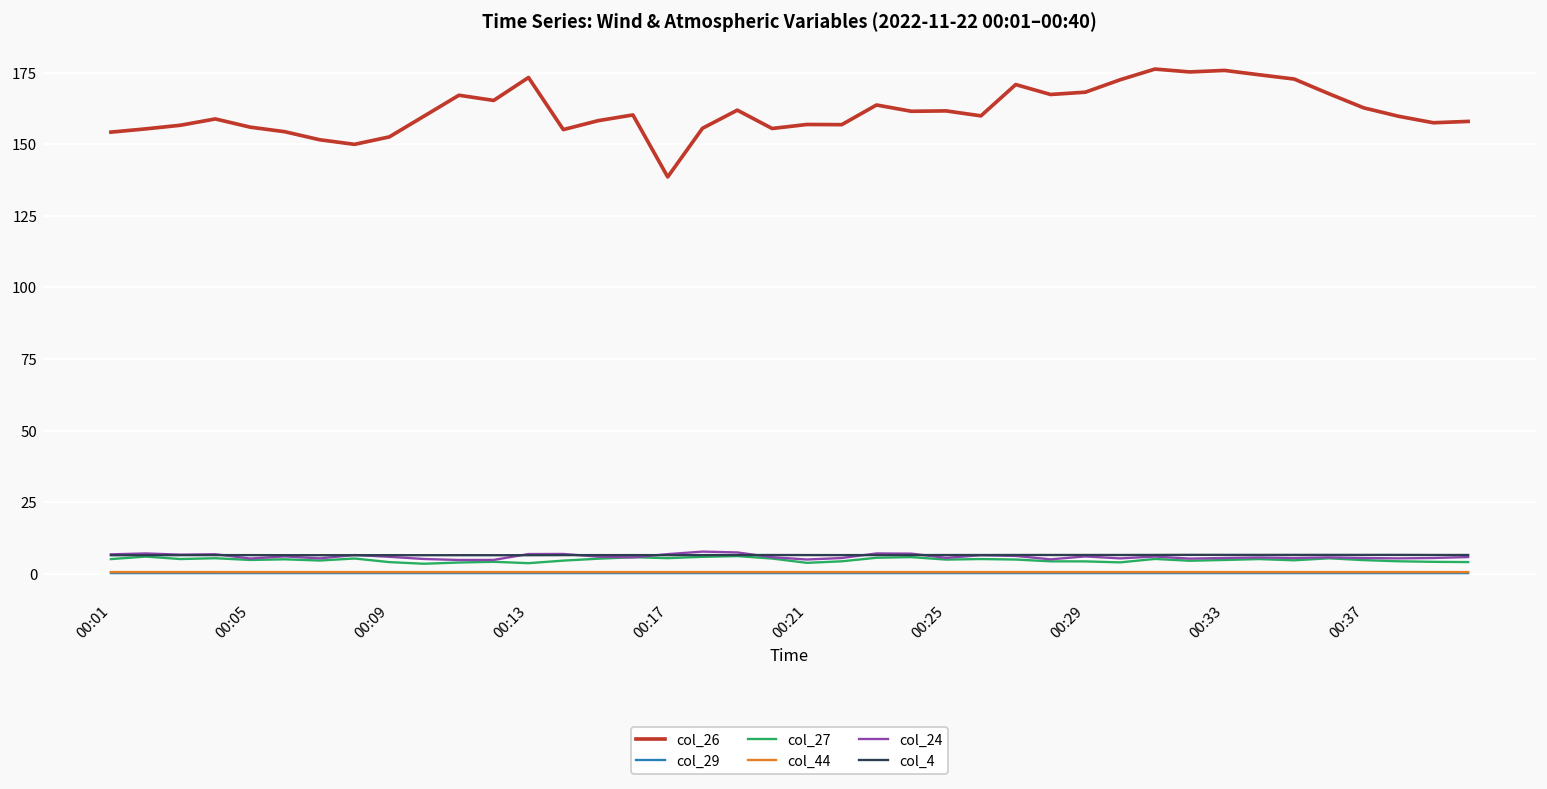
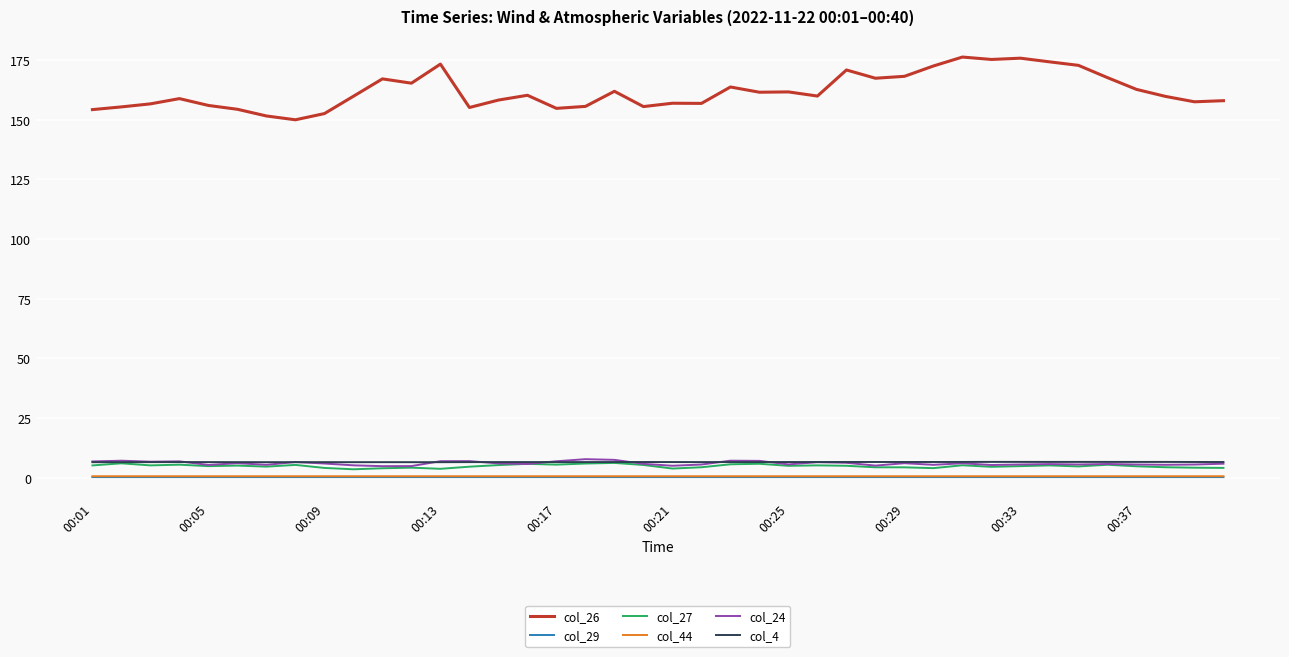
  {
    "col_26": {
      "00:01": 154,
      "00:05": 156,
      "00:09": 153,
      "00:13": 173,
-     "00:17": 139,
+     "00:17": 155,
      "00:21": 157,
      "00:25": 162,
      "00:29": 168,
      "00:33": 176,
      "00:37": 163
    },
    "col_27": {
      "00:01": 5,
      "00:09": 4,
      "00:13": 4,
      "00:21": 4,
      "00:29": 4
    },
    "col_24": {
      "00:21": 5
    },
    "col_4": {
      "00:05": 7,
      "00:21": 7,
      "00:33": 7,
      "00:37": 7
    }
  }
